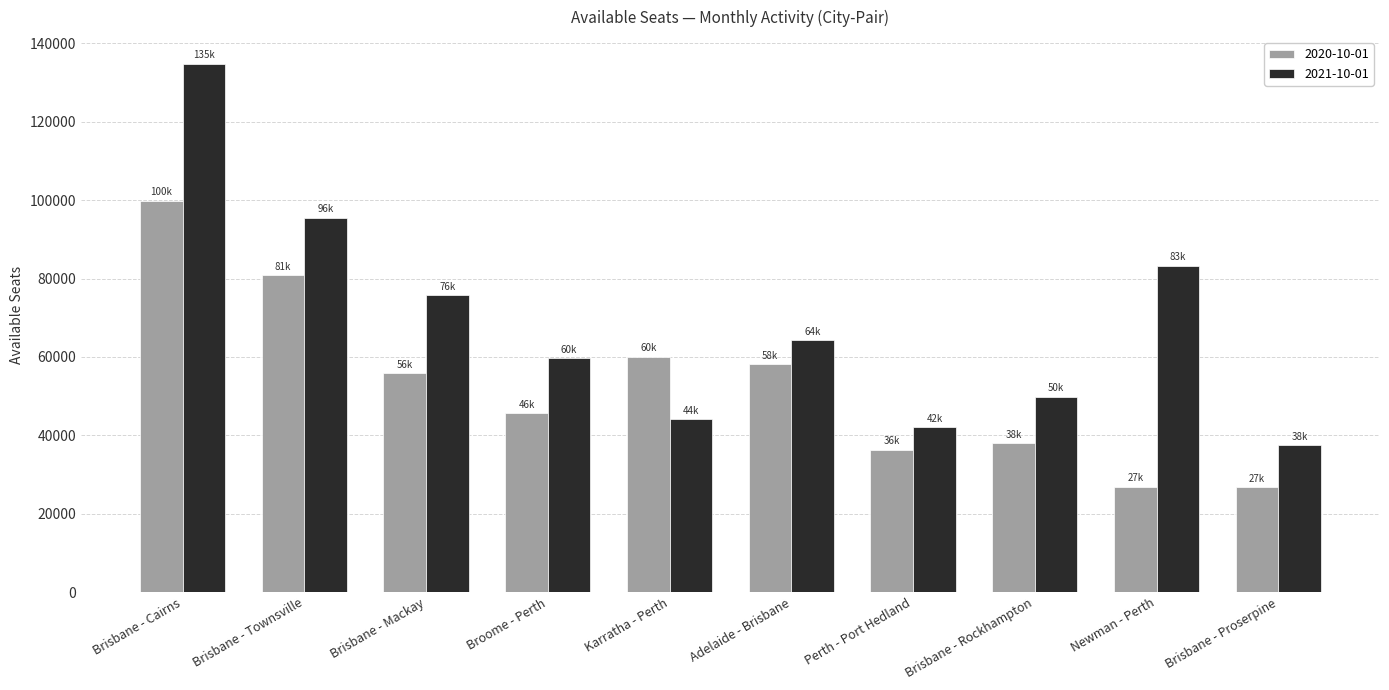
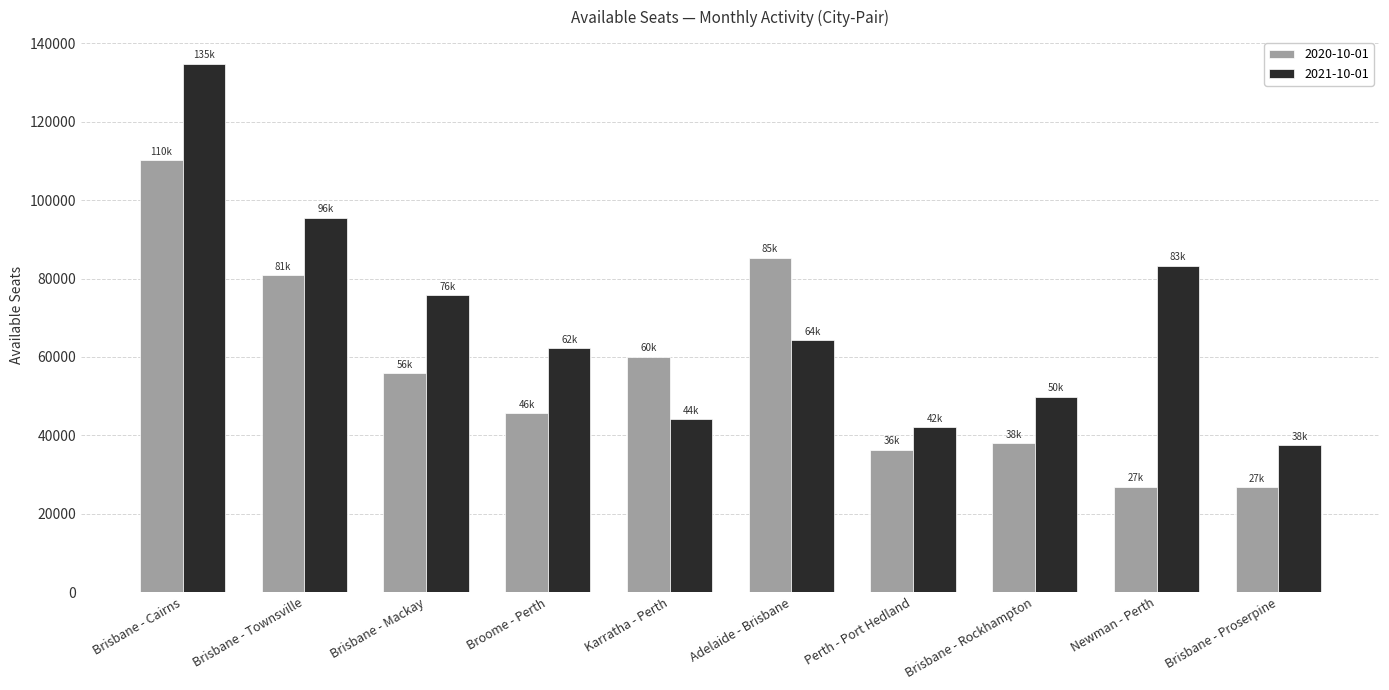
  {
    "2020-10-01": {
-     "Brisbane - Cairns": "100k",
+     "Brisbane - Cairns": "110k",
      "Brisbane - Townsville": "81k",
      "Brisbane - Mackay": "56k",
      "Broome - Perth": "46k",
      "Karratha - Perth": "60k",
-     "Adelaide - Brisbane": "58k",
+     "Adelaide - Brisbane": "85k",
      "Perth - Port Hedland": "36k",
      "Brisbane - Rockhampton": "38k",
      "Newman - Perth": "27k",
      "Brisbane - Proserpine": "27k"
    },
    "2021-10-01": {
      "Brisbane - Cairns": "135k",
      "Brisbane - Townsville": "96k",
      "Brisbane - Mackay": "76k",
-     "Broome - Perth": "60k",
+     "Broome - Perth": "62k",
      "Karratha - Perth": "44k",
      "Adelaide - Brisbane": "64k",
      "Perth - Port Hedland": "42k",
      "Brisbane - Rockhampton": "50k",
      "Newman - Perth": "83k",
      "Brisbane - Proserpine": "38k"
    }
  }
